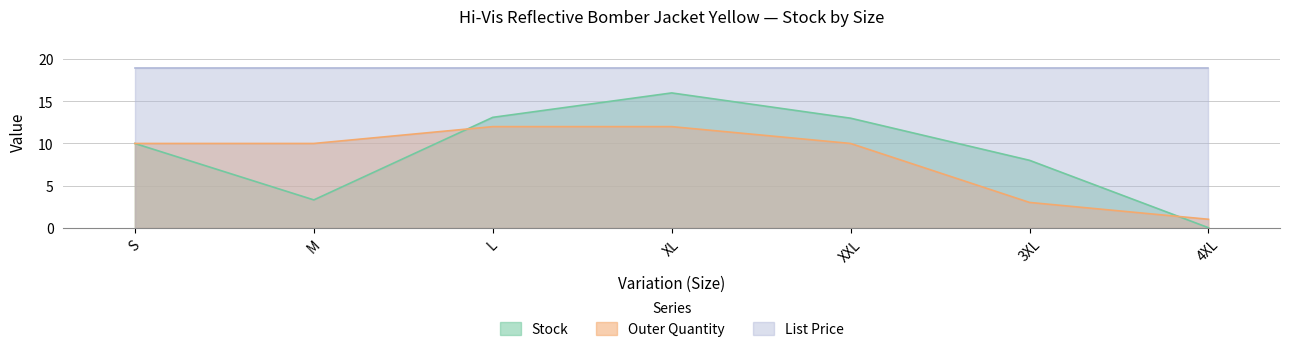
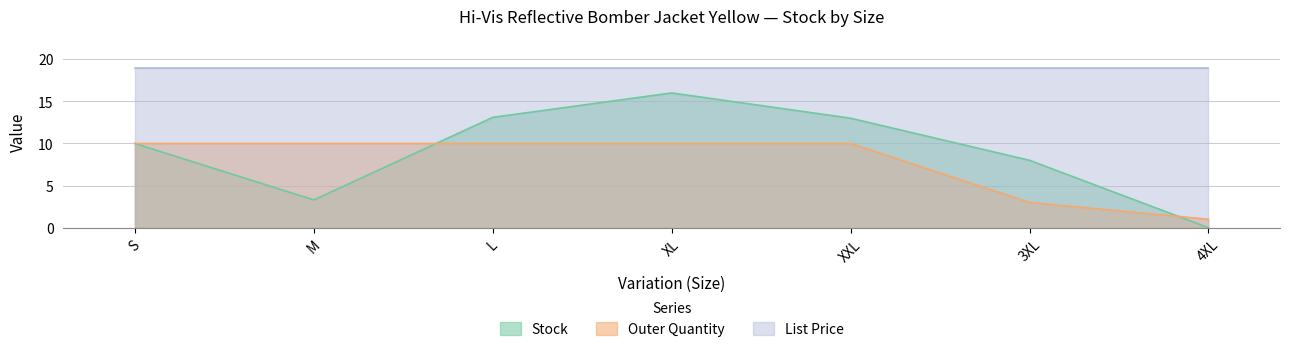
  {
    "Stock": {
      "M": 3,
      "L": 13,
      "XL": 16,
      "XXL": 13,
      "3XL": 8,
      "4XL": 0
    },
    "Outer Quantity": {
      "M": 10,
-     "L": 12,
-     "XL": 12,
+     "L": 10,
+     "XL": 10,
      "XXL": 10,
      "3XL": 3,
      "4XL": 1
    },
    "List Price": {
      "S": 19,
      "M": 19,
      "L": 19,
      "XL": 19,
      "XXL": 19,
      "3XL": 19,
      "4XL": 19
    }
  }
